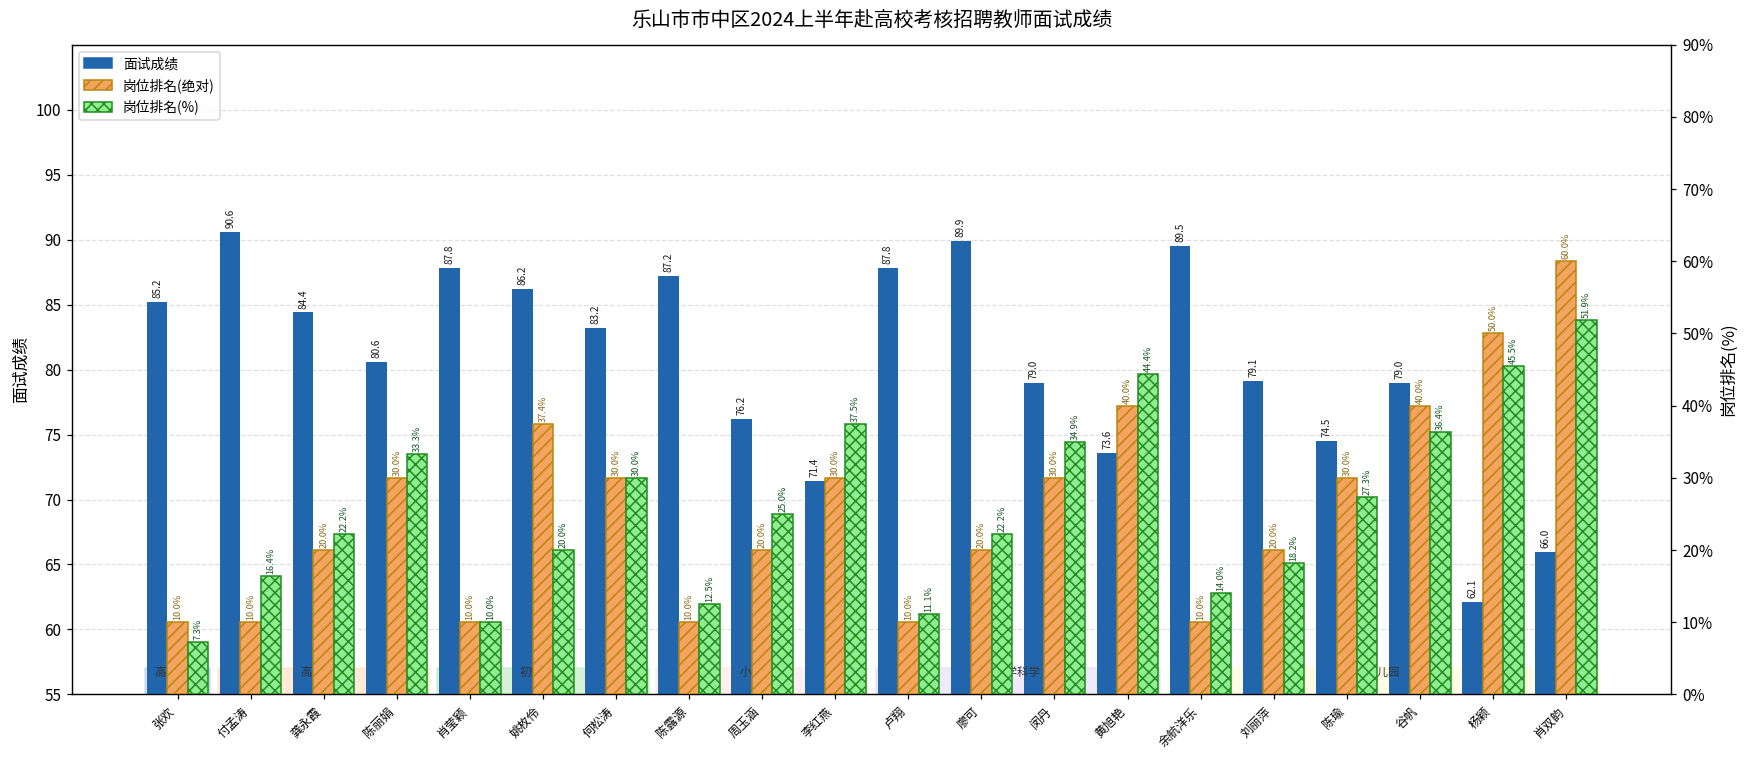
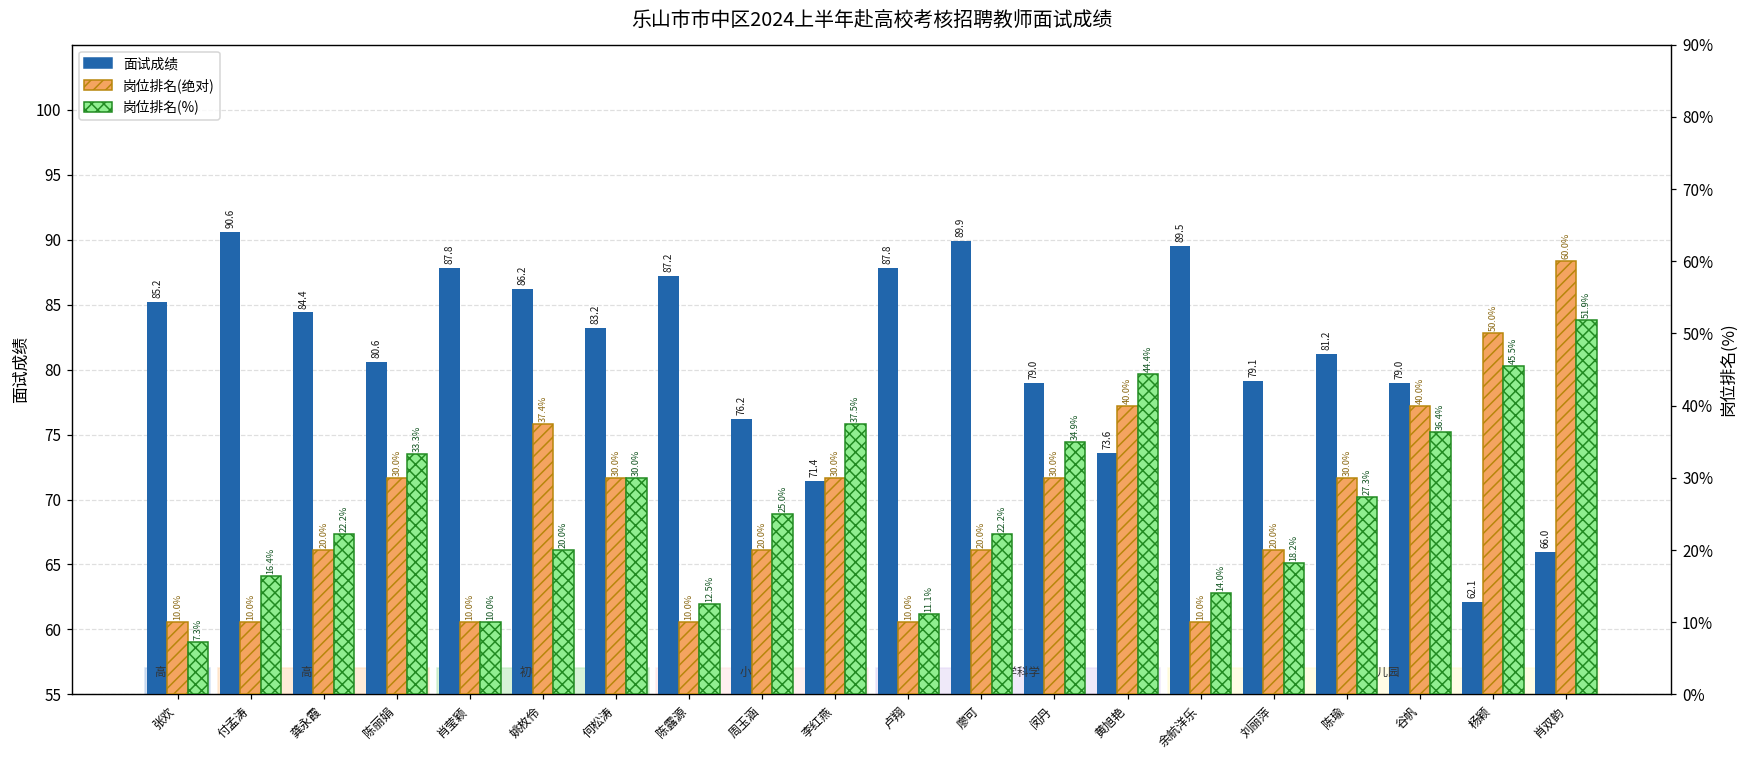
  {
    "面试成绩": {
      "张欢": "85.2",
      "付孟涛": "90.6",
      "龚永霞": "84.4",
      "陈丽娟": "80.6",
      "肖莹颖": "87.8",
      "姚枚伶": "86.2",
      "何松涛": "83.2",
      "陈露源": "87.2",
      "周玉涵": "76.2",
      "李红燕": "71.4",
      "卢翔": "87.8",
      "廖可": "89.9",
      "闵丹": "79.0",
      "黄旭艳": "73.6",
      "余航洋乐": "89.5",
      "刘丽萍": "79.1",
-     "陈瑜": "74.5",
+     "陈瑜": "81.2",
      "谷帆": "79.0",
      "杨颖": "62.1",
      "肖双韵": "66.0"
    },
    "岗位排名(绝对)": {
      "张欢": "10.0%",
      "付孟涛": "10.0%",
      "龚永霞": "20.0%",
      "陈丽娟": "30.0%",
      "肖莹颖": "10.0%",
      "姚枚伶": "37.4%",
      "何松涛": "30.0%",
      "陈露源": "10.0%",
      "周玉涵": "20.0%",
      "李红燕": "30.0%",
      "卢翔": "10.0%",
      "廖可": "20.0%",
      "闵丹": "30.0%",
      "黄旭艳": "40.0%",
      "余航洋乐": "10.0%",
      "刘丽萍": "20.0%",
      "陈瑜": "30.0%",
      "谷帆": "40.0%",
      "杨颖": "50.0%",
      "肖双韵": "60.0%"
    },
    "岗位排名(%)": {
      "张欢": "7.3%",
      "付孟涛": "16.4%",
      "龚永霞": "22.2%",
      "陈丽娟": "33.3%",
      "肖莹颖": "10.0%",
      "姚枚伶": "20.0%",
      "何松涛": "30.0%",
      "陈露源": "12.5%",
      "周玉涵": "25.0%",
      "李红燕": "37.5%",
      "卢翔": "11.1%",
      "廖可": "22.2%",
      "闵丹": "34.9%",
      "黄旭艳": "44.4%",
      "余航洋乐": "14.0%",
      "刘丽萍": "18.2%",
      "陈瑜": "27.3%",
      "谷帆": "36.4%",
      "杨颖": "45.5%",
      "肖双韵": "51.9%"
    }
  }
